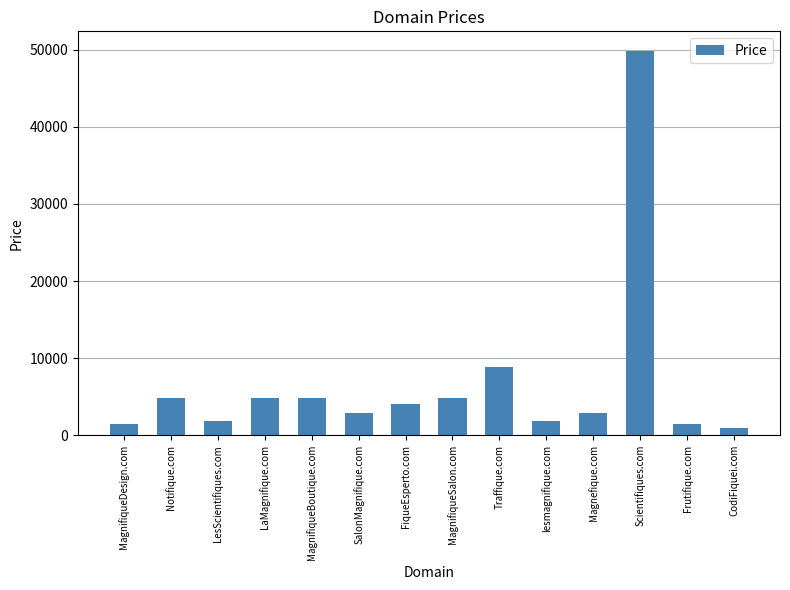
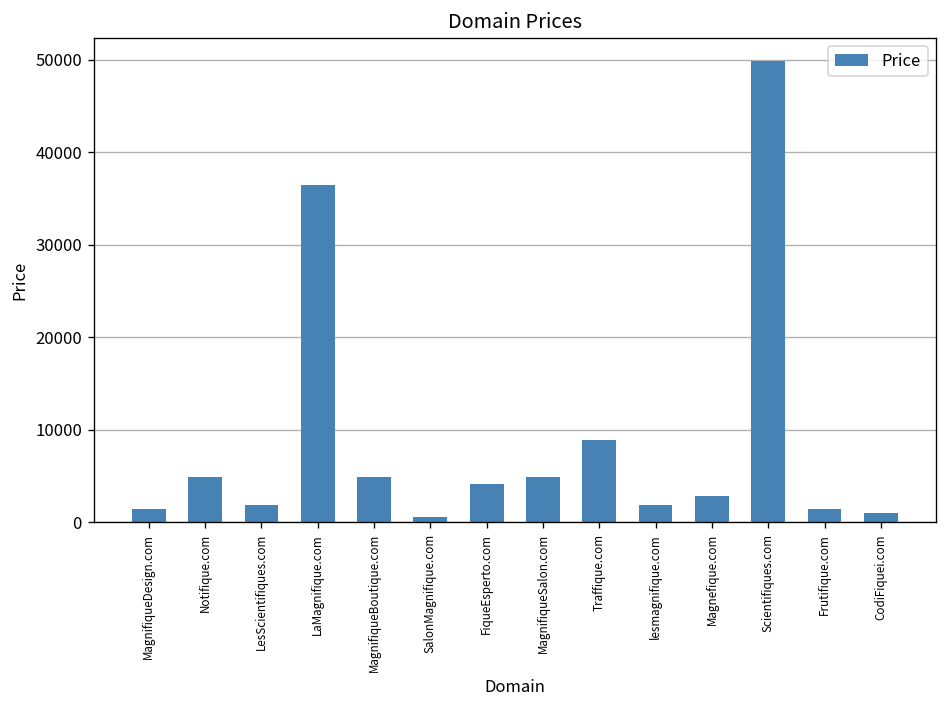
  {
    "MagnifiqueDesign.com": 1000,
    "Notifique.com": 5000,
    "LesScientifiques.com": 2000,
-   "LaMagnifique.com": 5000,
+   "LaMagnifique.com": 36000,
    "MagnifiqueBoutique.com": 5000,
-   "SalonMagnifique.com": 3000,
+   "SalonMagnifique.com": 1000,
    "FiqueEsperto.com": 4000,
    "MagnifiqueSalon.com": 5000,
    "Traffique.com": 9000,
    "lesmagnifique.com": 2000,
    "Magnefique.com": 3000,
    "Scientifiques.com": 50000,
    "Frutifique.com": 1000,
    "CodiFiquei.com": 1000
  }
